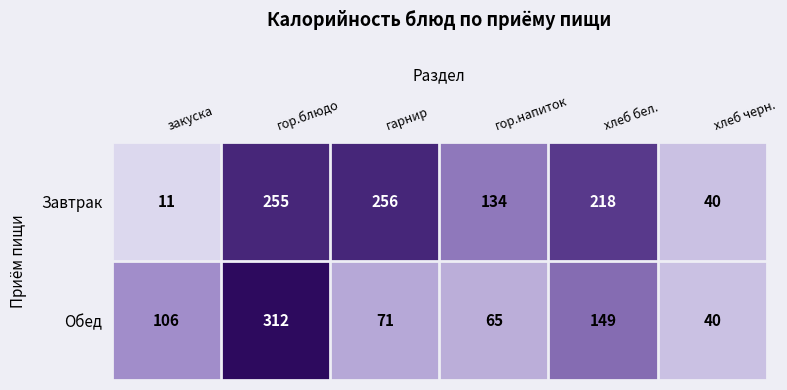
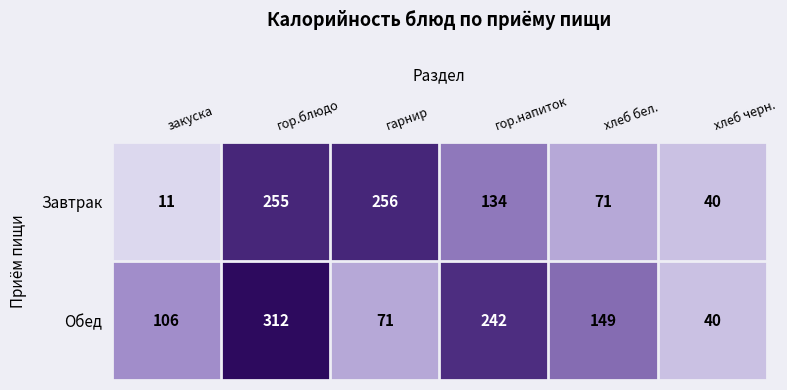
  {
    "Завтрак": {
      "закуска": 11,
      "гор.блюдо": 255,
      "гарнир": 256,
      "гор.напиток": 134,
-     "хлеб бел.": 218,
+     "хлеб бел.": 71,
      "хлеб черн.": 40
    },
    "Обед": {
      "закуска": 106,
      "гор.блюдо": 312,
      "гарнир": 71,
-     "гор.напиток": 65,
+     "гор.напиток": 242,
      "хлеб бел.": 149,
      "хлеб черн.": 40
    }
  }
